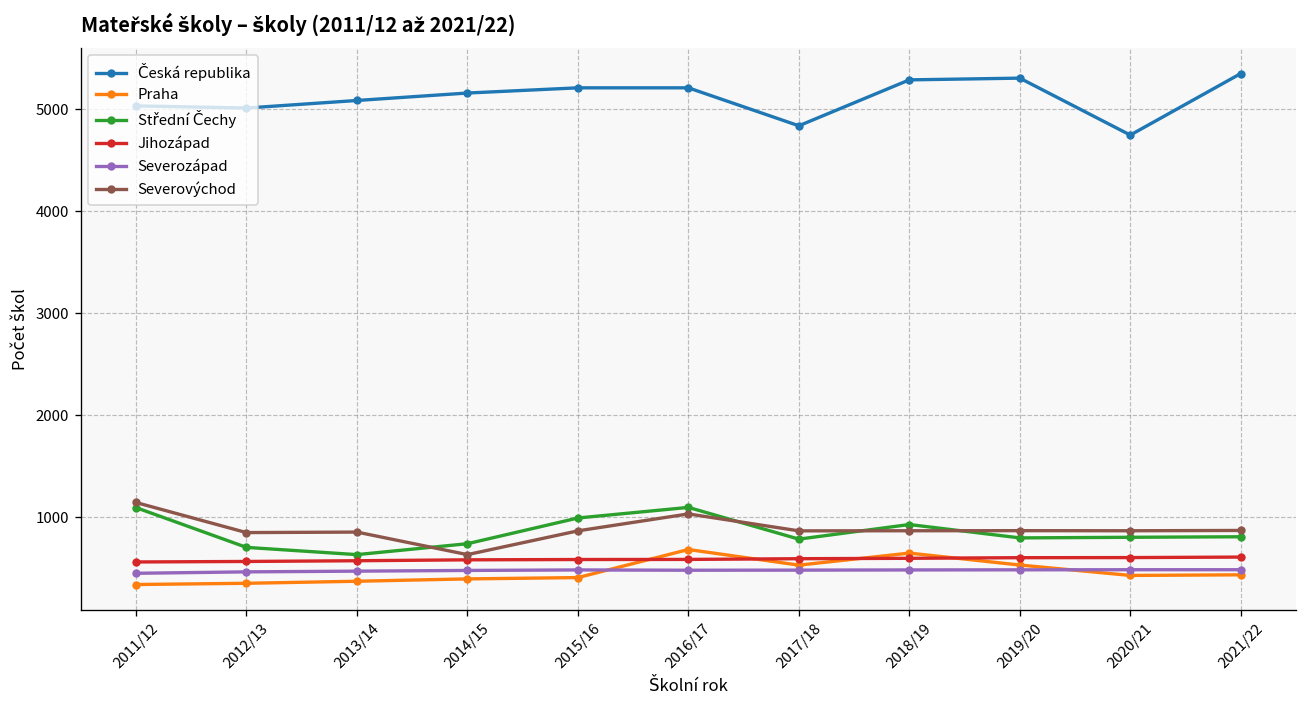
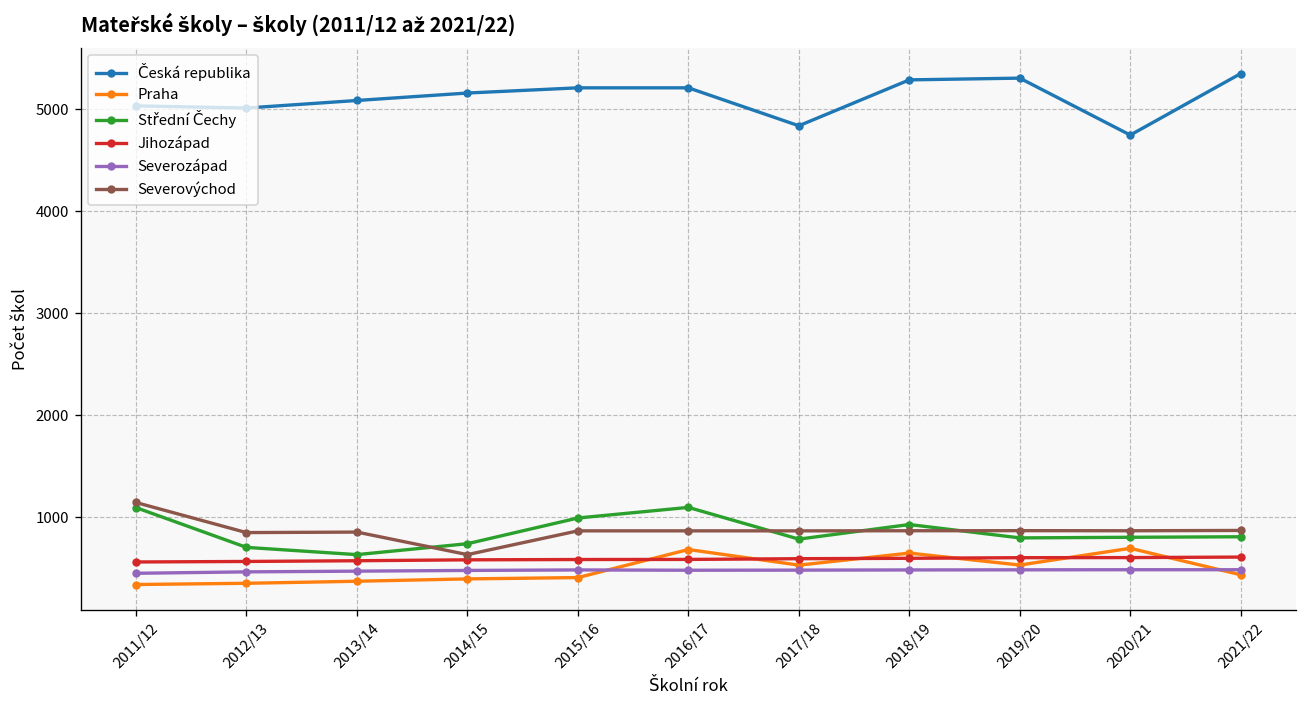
  {
    "Česká republika": {
      "2013/14": 5100,
      "2014/15": 5200,
      "2015/16": 5200,
      "2016/17": 5200,
      "2017/18": 4800,
      "2018/19": 5300,
      "2019/20": 5300,
      "2020/21": 4700,
      "2021/22": 5300
    },
    "Praha": {
      "2011/12": 300,
      "2012/13": 400,
      "2013/14": 400,
      "2014/15": 400,
      "2015/16": 400,
      "2016/17": 700,
      "2017/18": 500,
      "2018/19": 600,
      "2019/20": 500,
-     "2020/21": 400,
+     "2020/21": 700,
      "2021/22": 400
    },
    "Střední Čechy": {
      "2011/12": 1100,
      "2012/13": 700,
      "2013/14": 600,
      "2014/15": 700,
      "2015/16": 1000,
      "2016/17": 1100,
      "2017/18": 800,
      "2018/19": 900,
      "2019/20": 800,
      "2020/21": 800,
      "2021/22": 800
    },
    "Jihozápad": {
      "2011/12": 600,
      "2012/13": 600,
      "2013/14": 600,
      "2014/15": 600,
      "2015/16": 600,
      "2016/17": 600,
      "2017/18": 600,
      "2018/19": 600,
      "2019/20": 600,
      "2020/21": 600,
      "2021/22": 600
    },
    "Severozápad": {
      "2011/12": 500,
      "2012/13": 500,
      "2013/14": 500,
      "2014/15": 500,
      "2015/16": 500,
      "2016/17": 500,
      "2017/18": 500,
      "2018/19": 500,
      "2019/20": 500,
      "2020/21": 500,
      "2021/22": 500
    },
    "Severovýchod": {
      "2011/12": 1100,
      "2012/13": 800,
      "2013/14": 900,
      "2014/15": 600,
      "2015/16": 900,
-     "2016/17": 1000,
+     "2016/17": 900,
      "2017/18": 900,
      "2018/19": 900,
      "2019/20": 900,
      "2020/21": 900,
      "2021/22": 900
    }
  }
